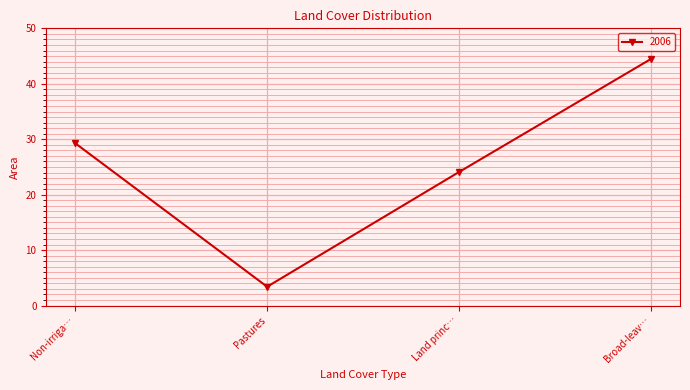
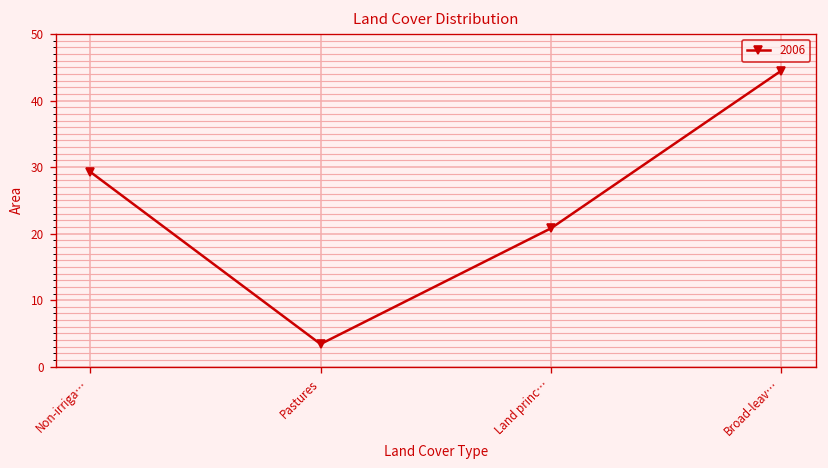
  {
    "Non-irriga…": 29,
    "Pastures": 3,
-   "Land princ…": 24,
+   "Land princ…": 21,
    "Broad-leav…": 45
  }
